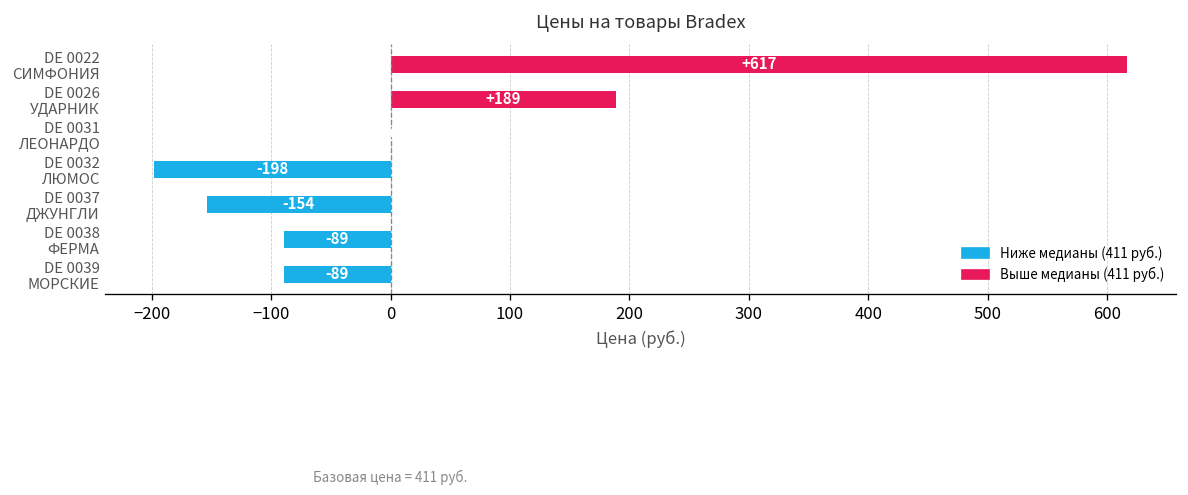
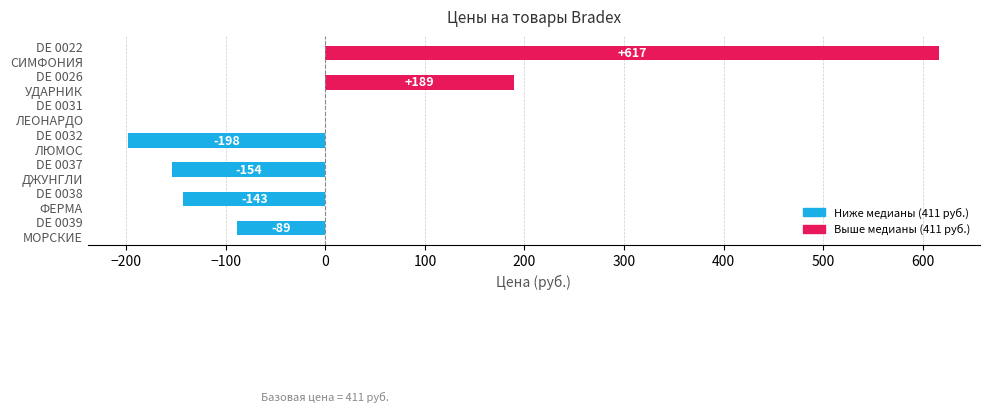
  {
    "DE 0022 СИМФОНИЯ": "+617",
    "DE 0026 УДАРНИК": "+189",
    "DE 0032 ЛЮМОС": "-198",
    "DE 0037 ДЖУНГЛИ": "-154",
-   "DE 0038 ФЕРМА": "-89",
+   "DE 0038 ФЕРМА": "-143",
    "DE 0039 МОРСКИЕ": "-89"
  }
